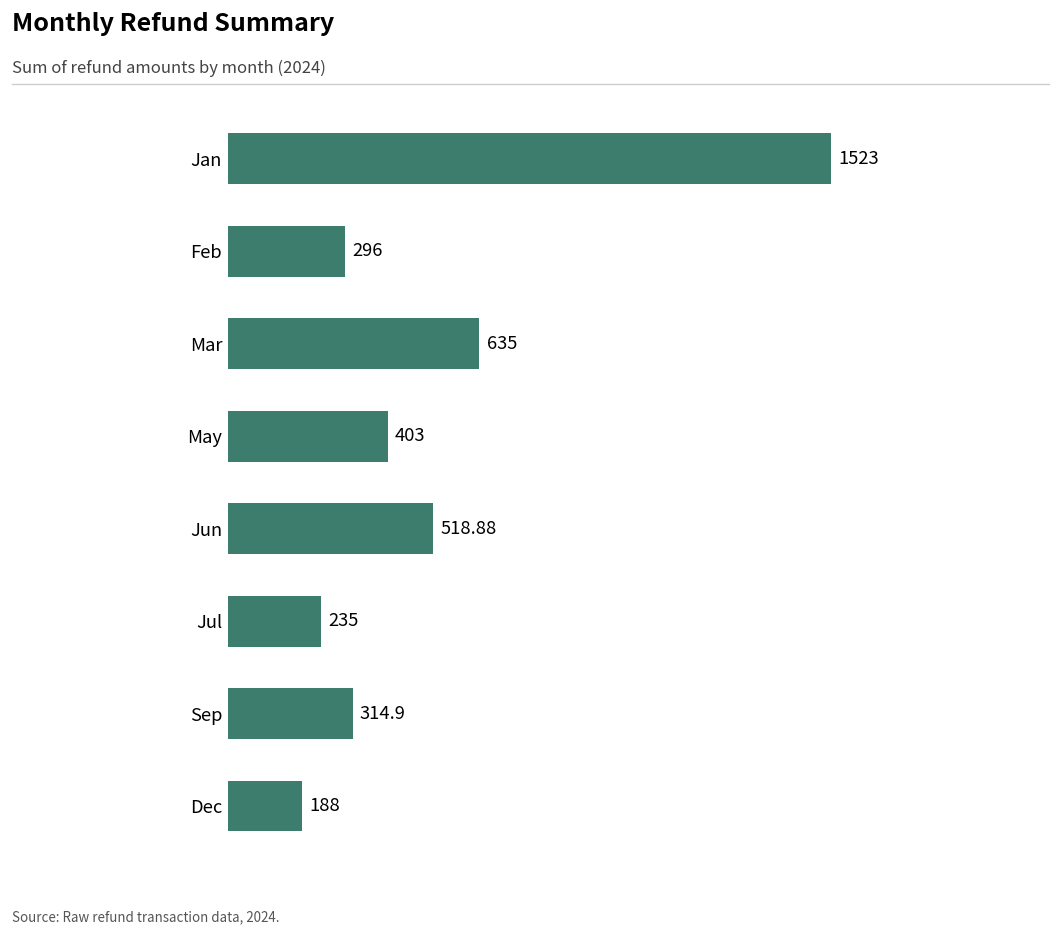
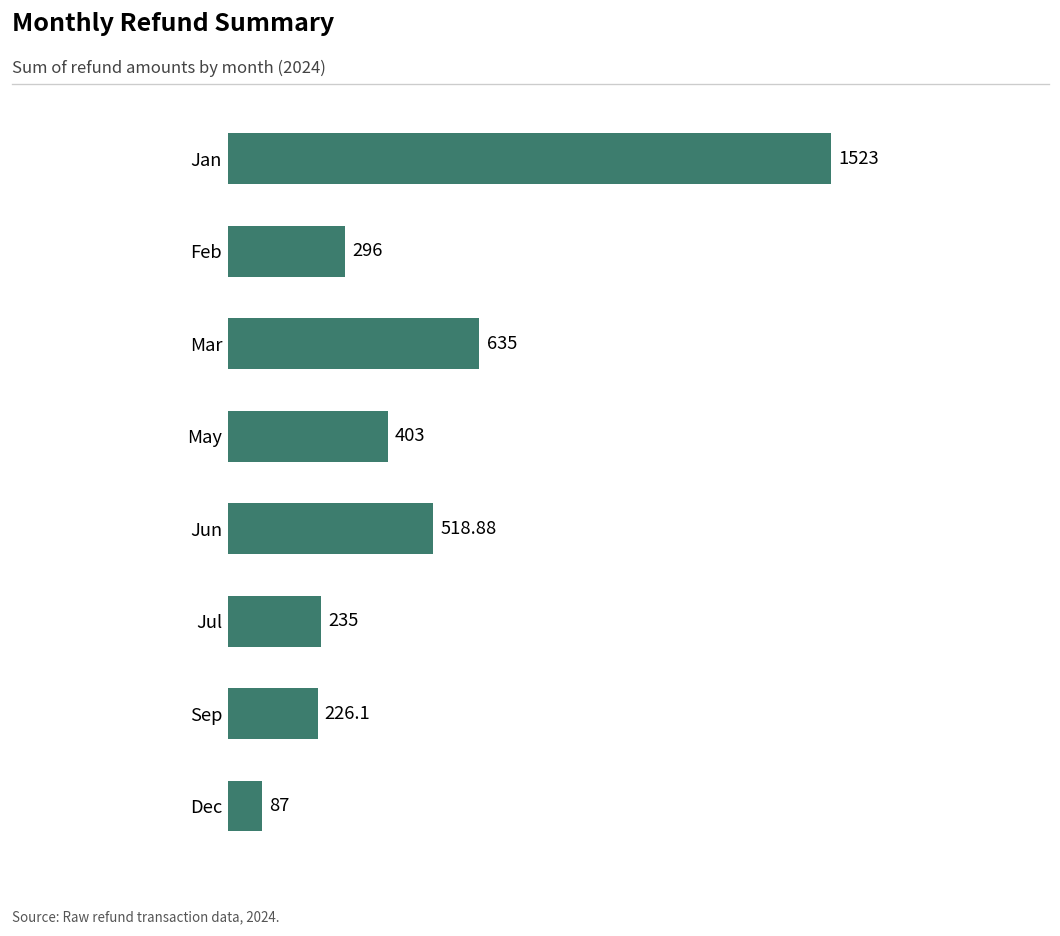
  {
    "Jan": 1523,
    "Feb": 296,
    "Mar": 635,
    "May": 403,
    "Jun": 518.88,
    "Jul": 235,
-   "Sep": 314.9,
-   "Dec": 188
+   "Sep": 226.1,
+   "Dec": 87
  }
